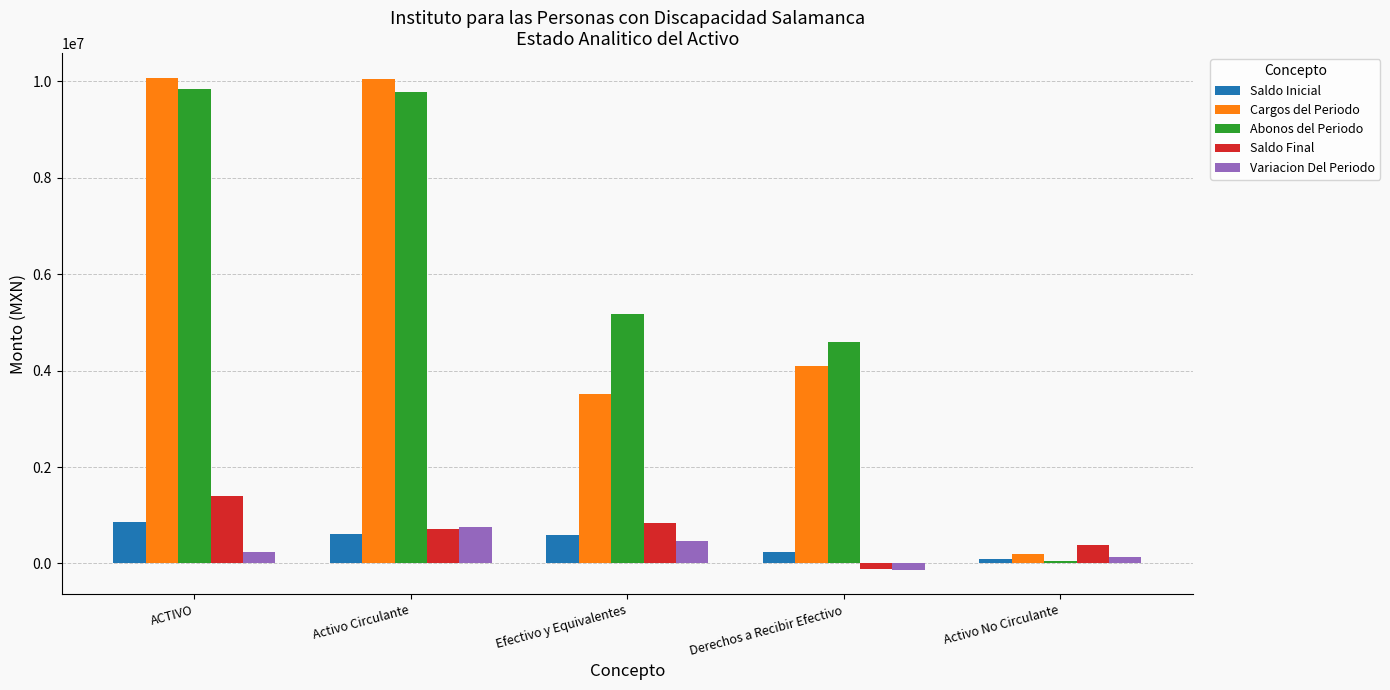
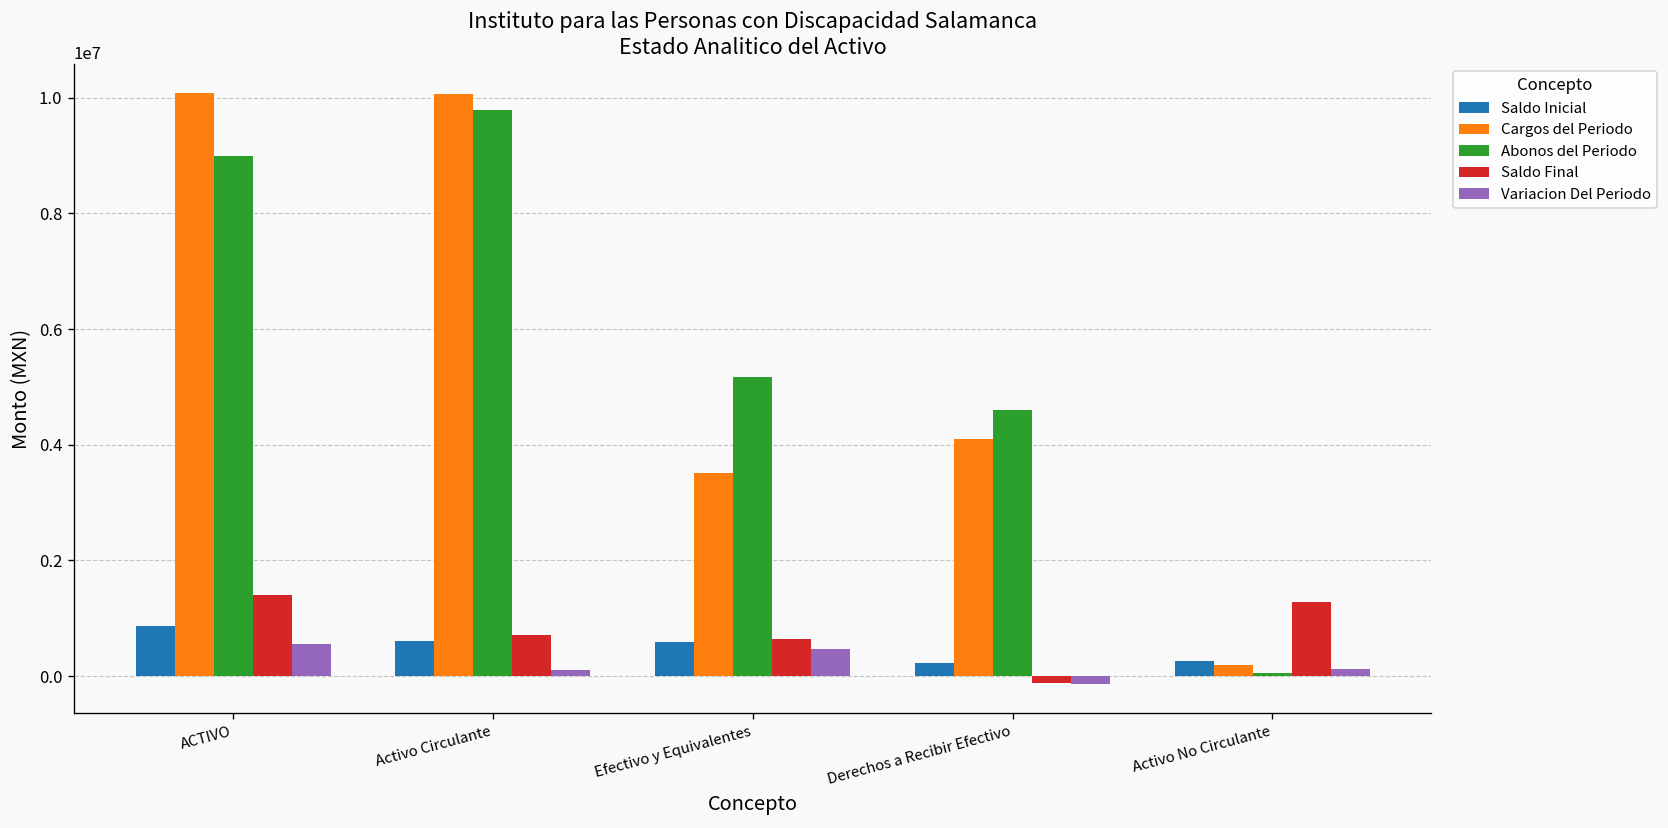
  {
    "Saldo Inicial": {
      "ACTIVO": 900000,
      "Activo Circulante": 600000,
      "Efectivo y Equivalentes": 600000,
      "Derechos a Recibir Efectivo": 200000,
-     "Activo No Circulante": 100000
+     "Activo No Circulante": 300000
    },
    "Cargos del Periodo": {
      "ACTIVO": 10100000,
      "Activo Circulante": 10100000,
      "Efectivo y Equivalentes": 3500000,
      "Derechos a Recibir Efectivo": 4100000,
      "Activo No Circulante": 200000
    },
    "Abonos del Periodo": {
-     "ACTIVO": 9800000,
+     "ACTIVO": 9000000,
      "Activo Circulante": 9800000,
      "Efectivo y Equivalentes": 5200000,
      "Derechos a Recibir Efectivo": 4600000,
      "Activo No Circulante": 100000
    },
    "Saldo Final": {
      "ACTIVO": 1400000,
      "Activo Circulante": 700000,
-     "Efectivo y Equivalentes": 800000,
+     "Efectivo y Equivalentes": 600000,
      "Derechos a Recibir Efectivo": -100000,
-     "Activo No Circulante": 400000
+     "Activo No Circulante": 1300000
    },
    "Variacion Del Periodo": {
-     "ACTIVO": 200000,
-     "Activo Circulante": 800000,
+     "ACTIVO": 600000,
+     "Activo Circulante": 100000,
      "Efectivo y Equivalentes": 500000,
      "Derechos a Recibir Efectivo": -100000,
      "Activo No Circulante": 100000
    }
  }
